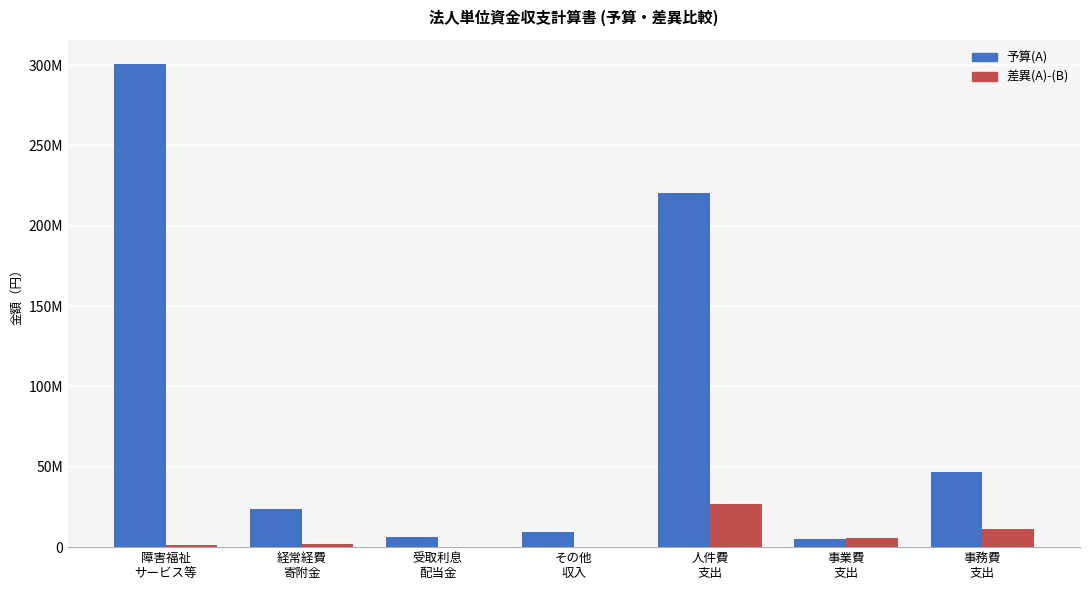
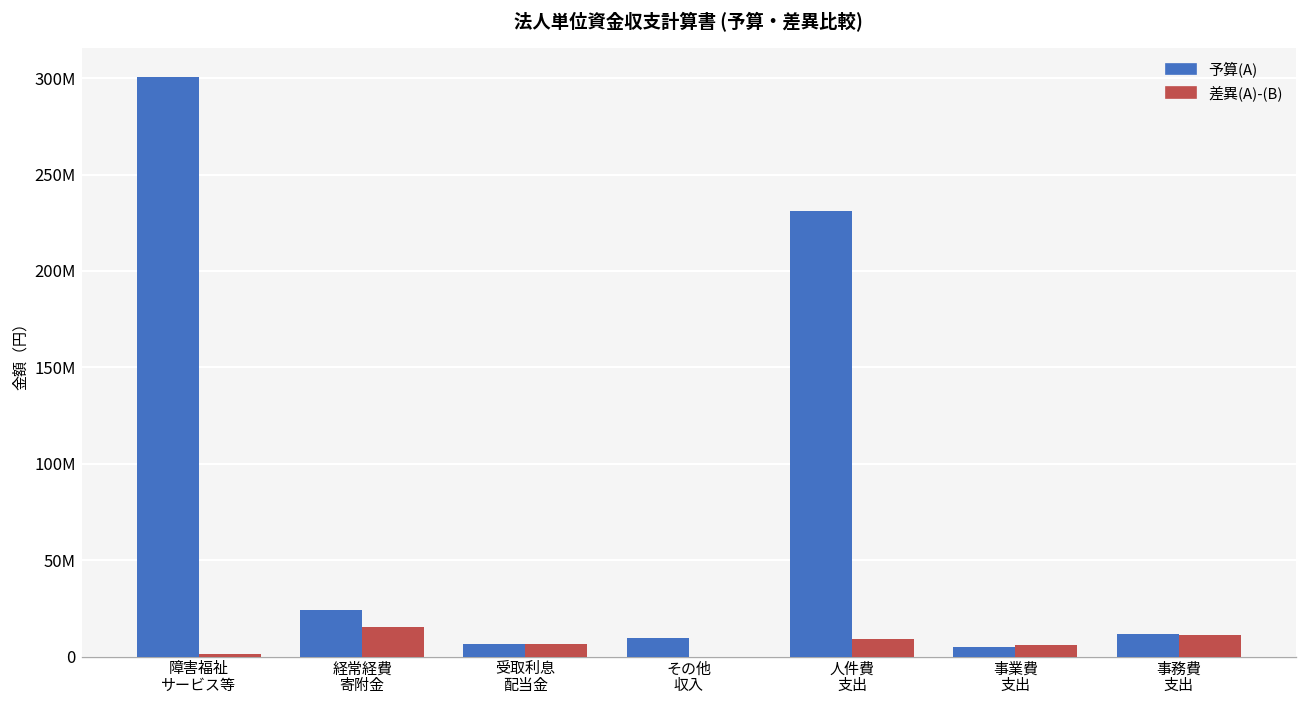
  {
    "予算(A)": {
      "障害福祉 サービス等": 301000000,
      "経常経費 寄附金": 24000000,
      "受取利息 配当金": 6000000,
      "その他 収入": 10000000,
-     "人件費 支出": 220000000,
+     "人件費 支出": 231000000,
      "事業費 支出": 5000000,
-     "事務費 支出": 47000000
+     "事務費 支出": 12000000
    },
    "差異(A)-(B)": {
-     "経常経費 寄附金": 2000000,
-     "受取利息 配当金": 0,
-     "人件費 支出": 27000000,
+     "経常経費 寄附金": 16000000,
+     "受取利息 配当金": 6000000,
+     "人件費 支出": 9000000,
      "事業費 支出": 6000000,
      "事務費 支出": 11000000
    }
  }
